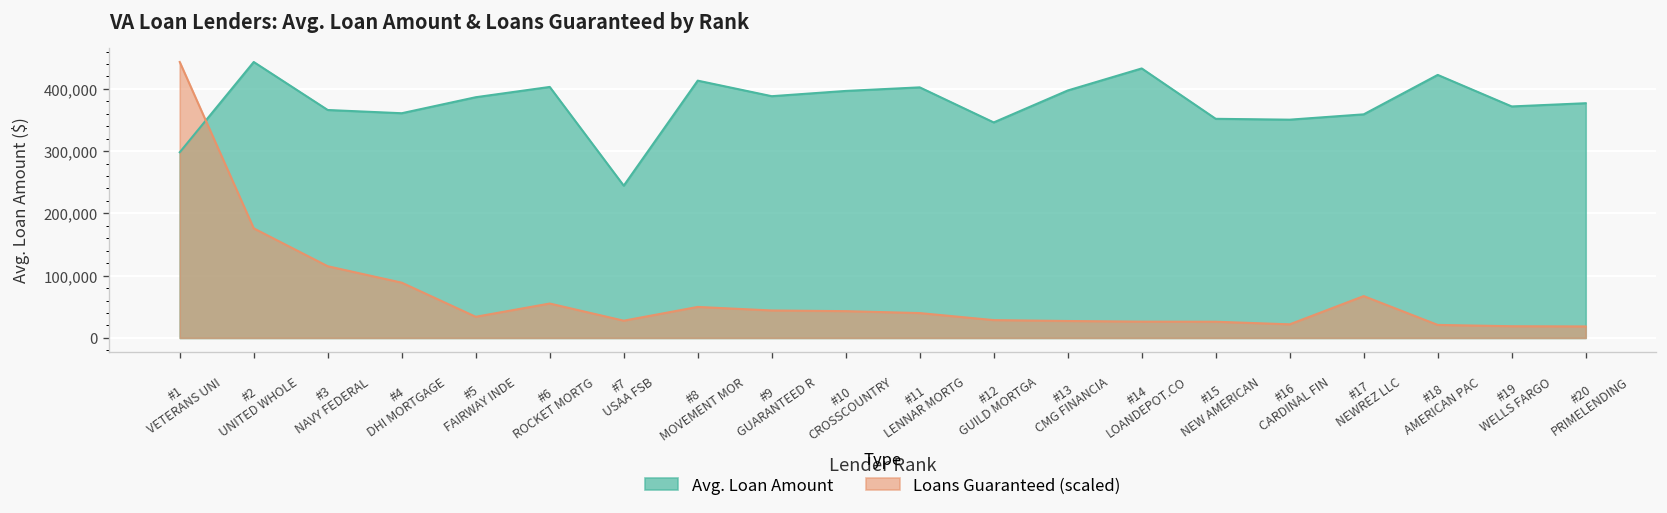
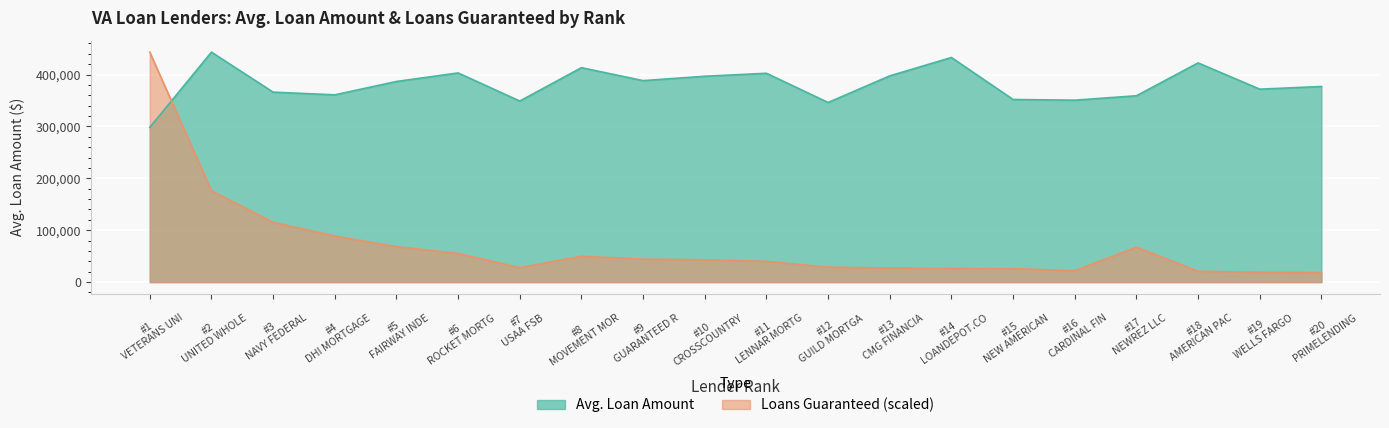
  {
    "Avg. Loan Amount": {
      "#1 VETERANS UNI": "300,000",
      "#2 UNITED WHOLE": "440,000",
      "#3 NAVY FEDERAL": "370,000",
      "#4 DHI MORTGAGE": "360,000",
      "#5 FAIRWAY INDE": "390,000",
      "#6 ROCKET MORTG": "400,000",
-     "#7 USAA FSB": "240,000",
+     "#7 USAA FSB": "350,000",
      "#8 MOVEMENT MOR": "410,000",
      "#9 GUARANTEED R": "390,000",
      "#10 CROSSCOUNTRY": "400,000",
      "#11 LENNAR MORTG": "400,000",
      "#12 GUILD MORTGA": "350,000",
      "#13 CMG FINANCIA": "400,000",
      "#14 LOANDEPOT.CO": "430,000",
      "#15 NEW AMERICAN": "350,000",
      "#16 CARDINAL FIN": "350,000",
      "#17 NEWREZ LLC": "360,000",
      "#18 AMERICAN PAC": "420,000",
      "#19 WELLS FARGO": "370,000",
      "#20 PRIMELENDING": "380,000"
    },
    "Loans Guaranteed (scaled)": {
      "#1 VETERANS UNI": "440,000",
      "#2 UNITED WHOLE": "180,000",
      "#3 NAVY FEDERAL": "120,000",
      "#4 DHI MORTGAGE": "90,000",
-     "#5 FAIRWAY INDE": "30,000",
+     "#5 FAIRWAY INDE": "70,000",
      "#6 ROCKET MORTG": "60,000",
      "#7 USAA FSB": "30,000",
      "#8 MOVEMENT MOR": "50,000",
      "#9 GUARANTEED R": "40,000",
      "#10 CROSSCOUNTRY": "40,000",
      "#11 LENNAR MORTG": "40,000",
      "#12 GUILD MORTGA": "30,000",
      "#13 CMG FINANCIA": "30,000",
      "#14 LOANDEPOT.CO": "30,000",
      "#15 NEW AMERICAN": "30,000",
      "#16 CARDINAL FIN": "20,000",
      "#17 NEWREZ LLC": "70,000",
      "#18 AMERICAN PAC": "20,000",
      "#19 WELLS FARGO": "20,000",
      "#20 PRIMELENDING": "20,000"
    }
  }
